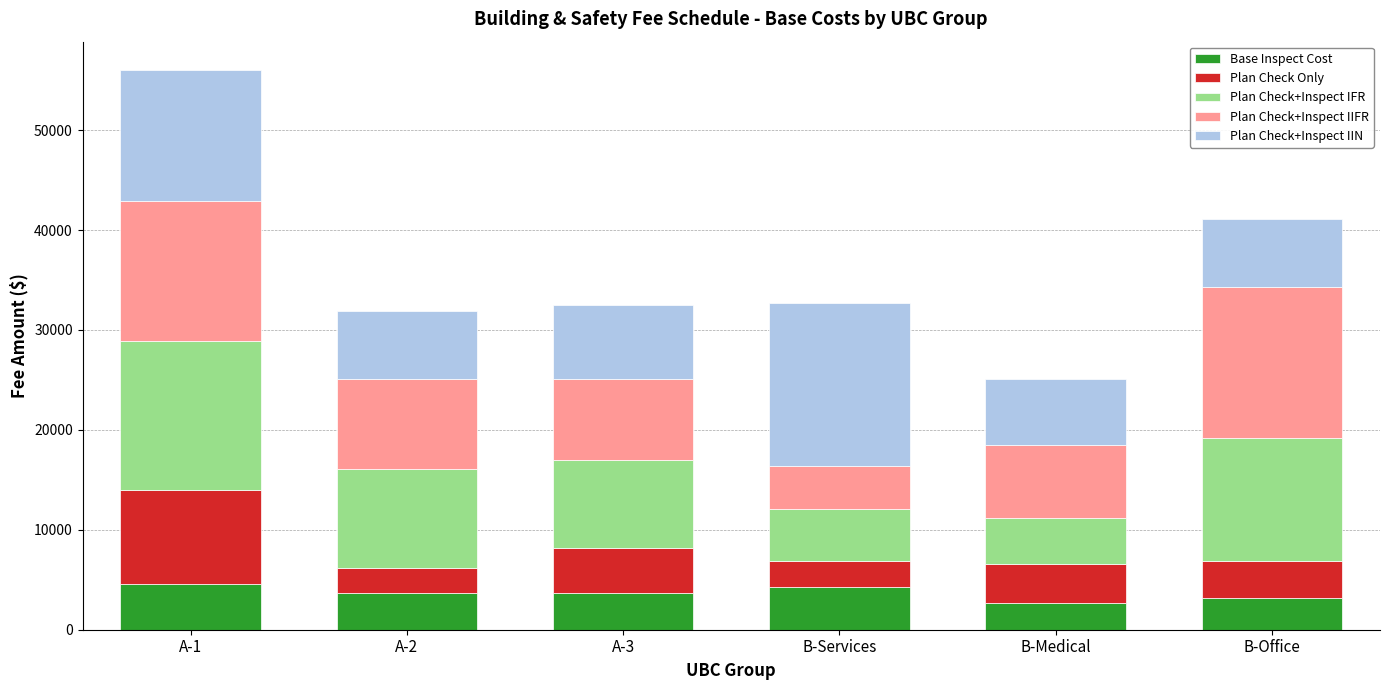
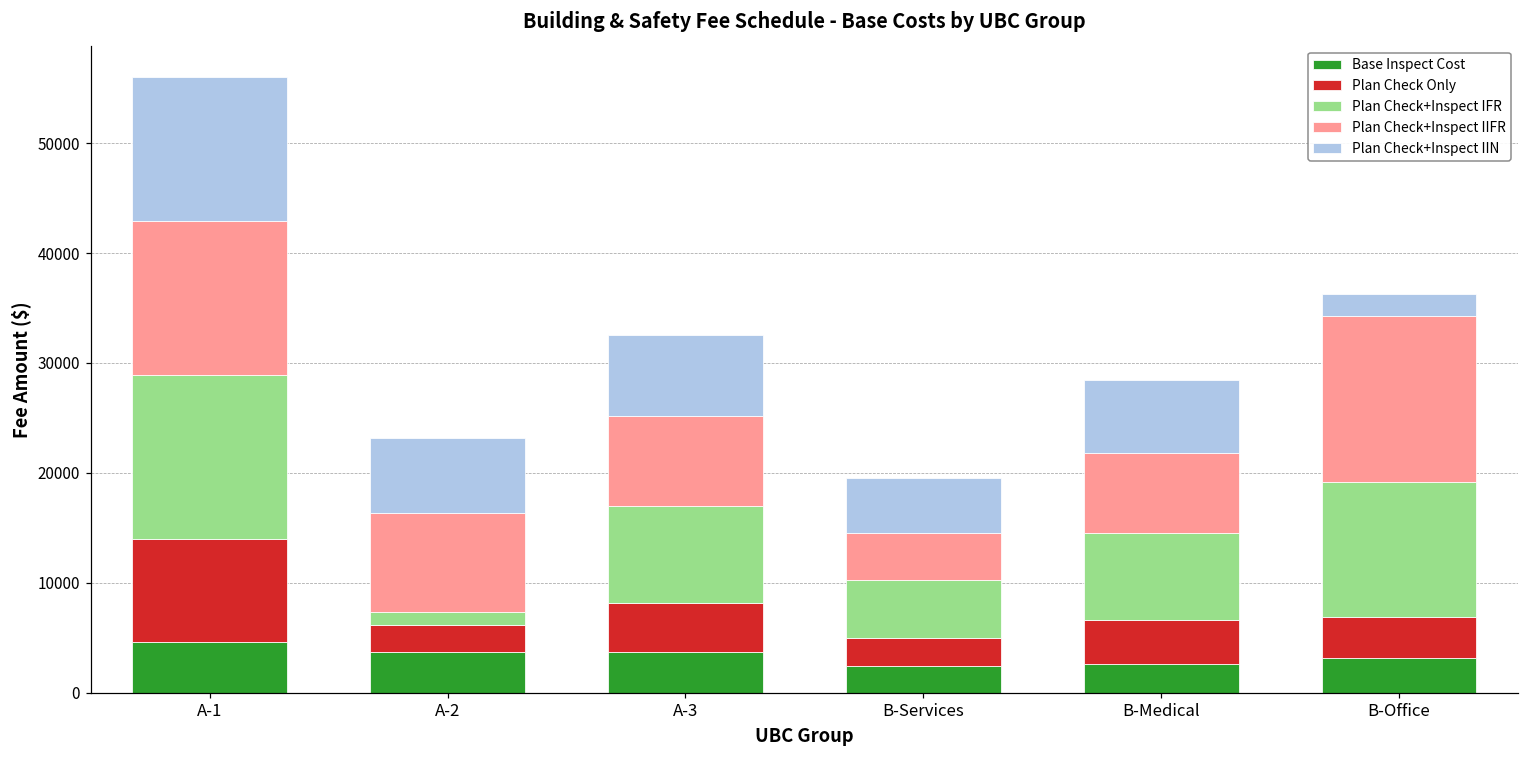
  {
    "Base Inspect Cost": {
      "A-1": 5000,
      "A-2": 4000,
      "A-3": 4000,
-     "B-Services": 4000,
+     "B-Services": 2000,
      "B-Medical": 3000,
      "B-Office": 3000
    },
    "Plan Check Only": {
      "A-1": 9000,
      "A-2": 3000,
      "A-3": 4000,
      "B-Services": 3000,
      "B-Medical": 4000,
      "B-Office": 4000
    },
    "Plan Check+Inspect IFR": {
      "A-1": 15000,
-     "A-2": 10000,
+     "A-2": 1000,
      "A-3": 9000,
      "B-Services": 5000,
-     "B-Medical": 5000,
+     "B-Medical": 8000,
      "B-Office": 12000
    },
    "Plan Check+Inspect IIFR": {
      "A-1": 14000,
      "A-2": 9000,
      "A-3": 8000,
      "B-Services": 4000,
      "B-Medical": 7000,
      "B-Office": 15000
    },
    "Plan Check+Inspect IIN": {
      "A-1": 13000,
      "A-2": 7000,
      "A-3": 7000,
-     "B-Services": 16000,
+     "B-Services": 5000,
      "B-Medical": 7000,
-     "B-Office": 7000
+     "B-Office": 2000
    }
  }
